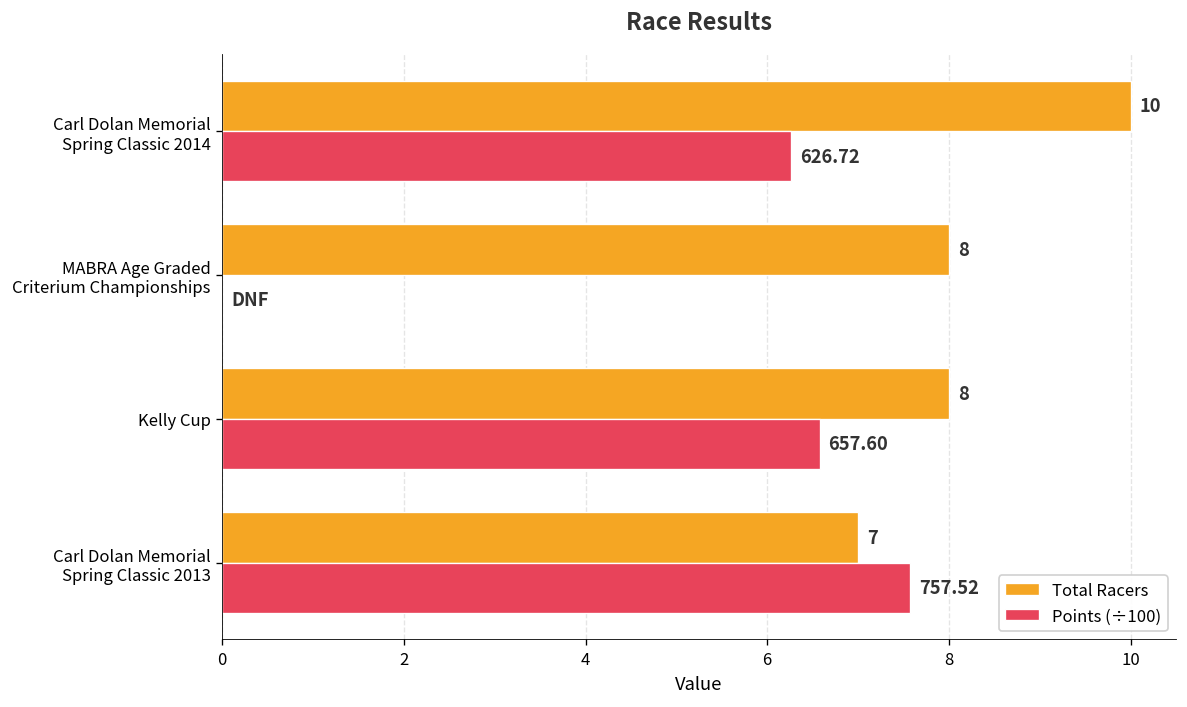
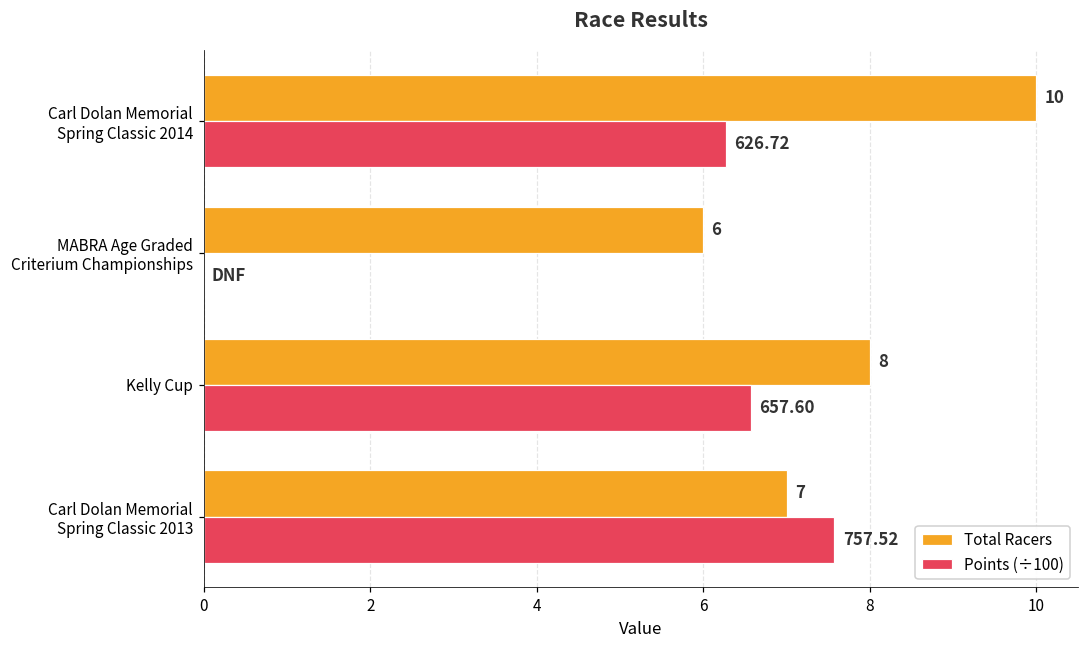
  {
    "Total Racers": {
      "Carl Dolan Memorial Spring Classic 2014": 10,
-     "MABRA Age Graded Criterium Championships": 8,
+     "MABRA Age Graded Criterium Championships": 6,
      "Kelly Cup": 8,
      "Carl Dolan Memorial Spring Classic 2013": 7
    },
    "Points (÷100)": {
      "MABRA Age Graded Criterium Championships": 0.0
    }
  }
